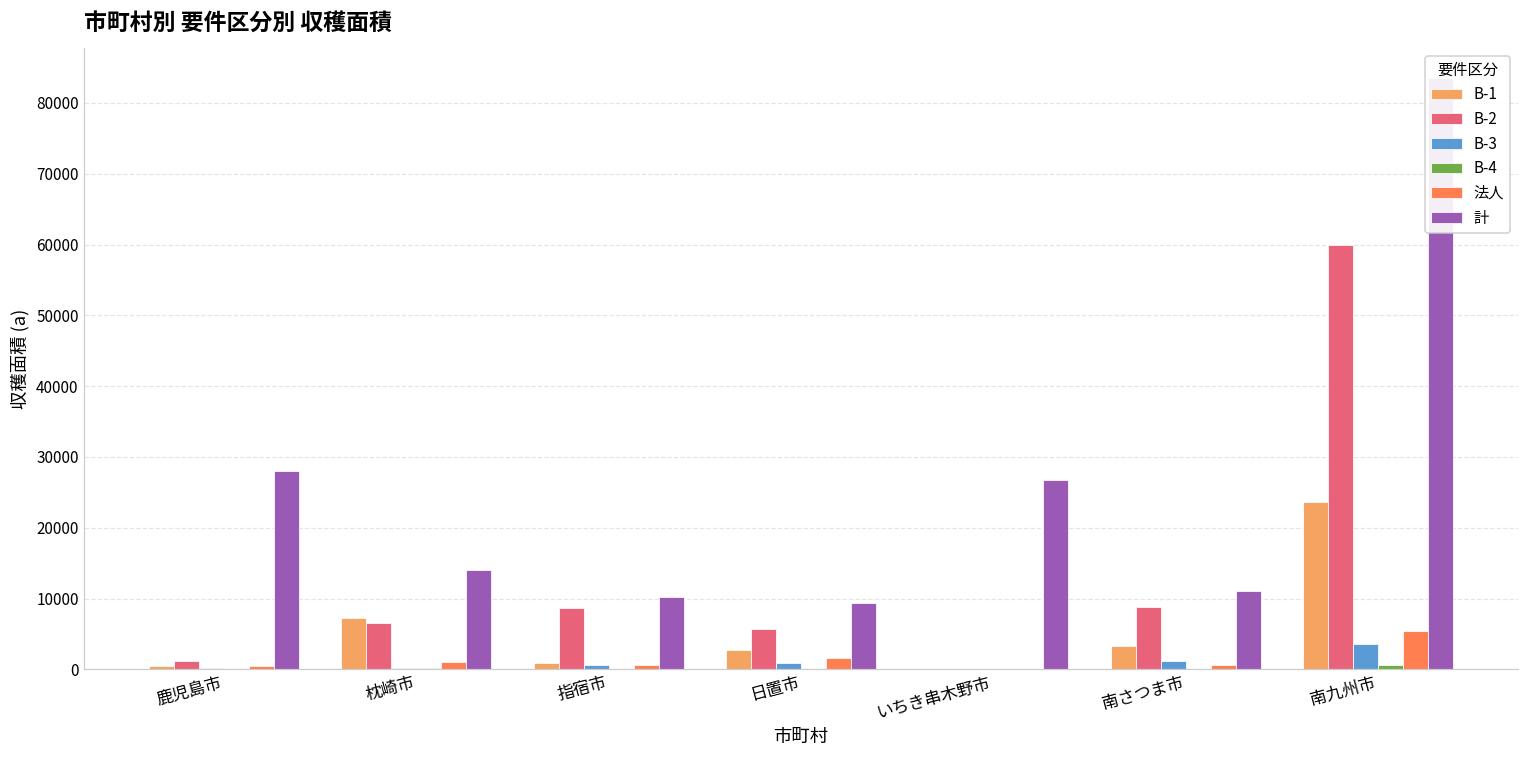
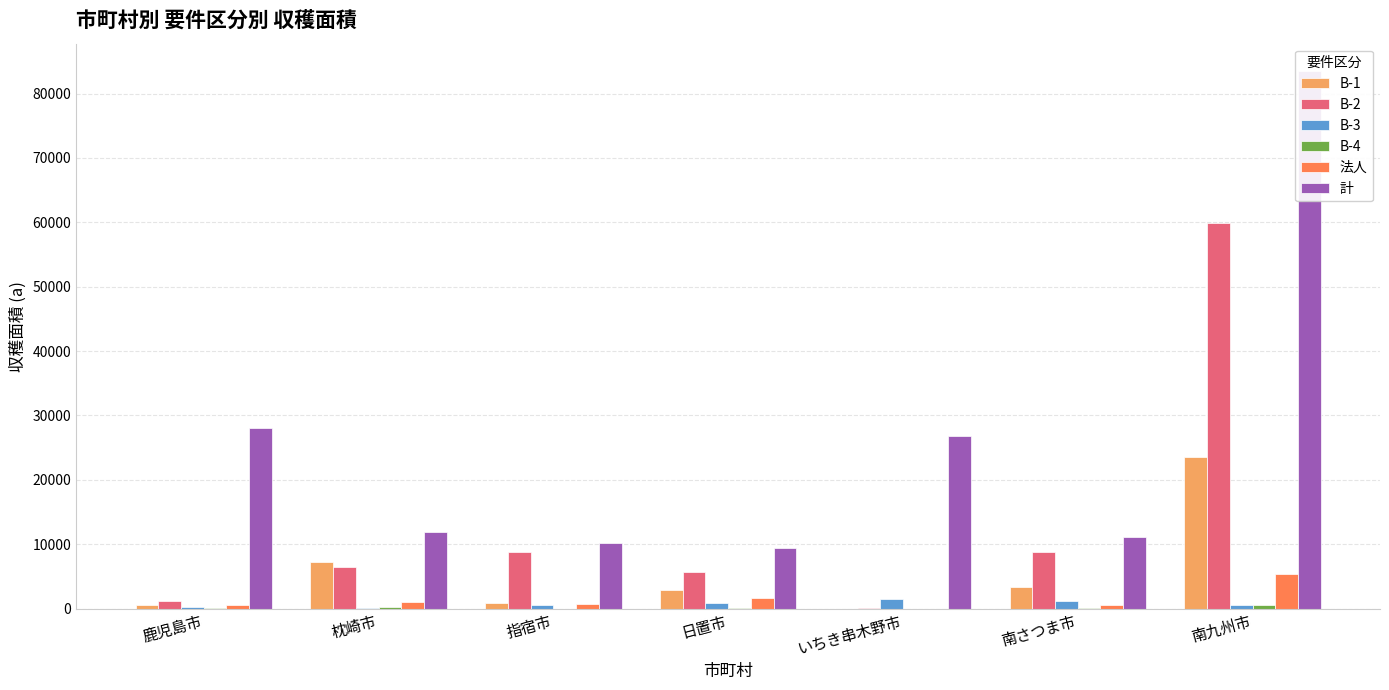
  {
    "B-3": {
      "指宿市": 1000,
      "日置市": 1000,
-     "いちき串木野市": 0,
+     "いちき串木野市": 1000,
      "南さつま市": 1000,
-     "南九州市": 4000
+     "南九州市": 0
    },
    "B-4": {
      "指宿市": 0,
      "いちき串木野市": 0,
      "南九州市": 1000
    },
    "計": {
      "鹿児島市": 28000,
-     "枕崎市": 14000,
+     "枕崎市": 12000,
      "指宿市": 10000,
      "日置市": 9000,
      "いちき串木野市": 27000,
      "南さつま市": 11000
    }
  }
